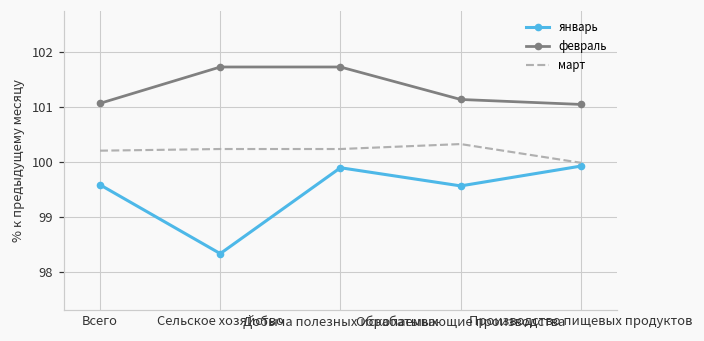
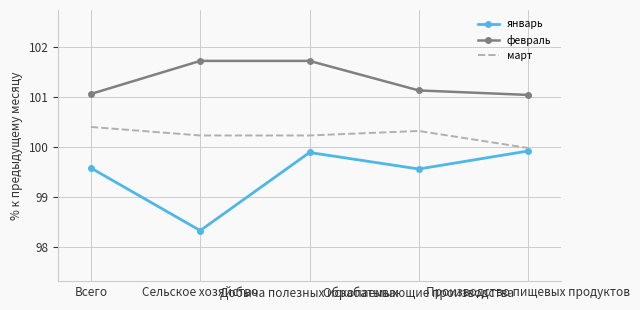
  {
    "январь": {
      "Всего": 99.6
    },
    "февраль": {
      "Всего": 101.1
    },
    "март": {
-     "Всего": 100.2
+     "Всего": 100.4
    }
  }
